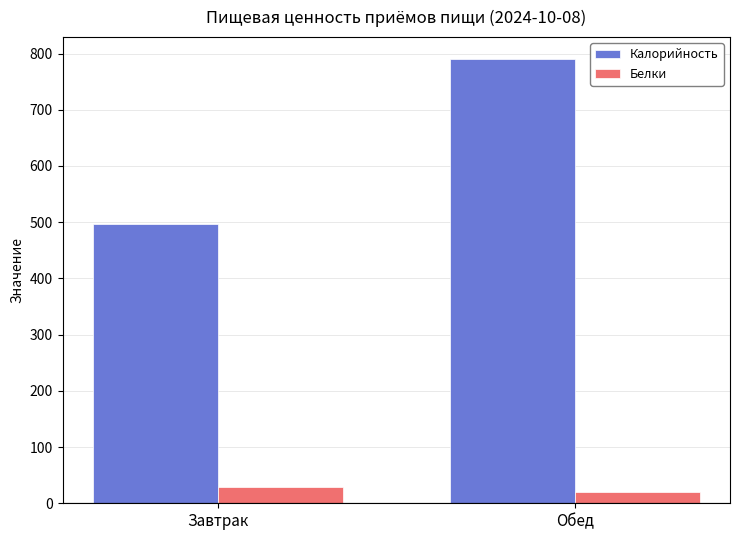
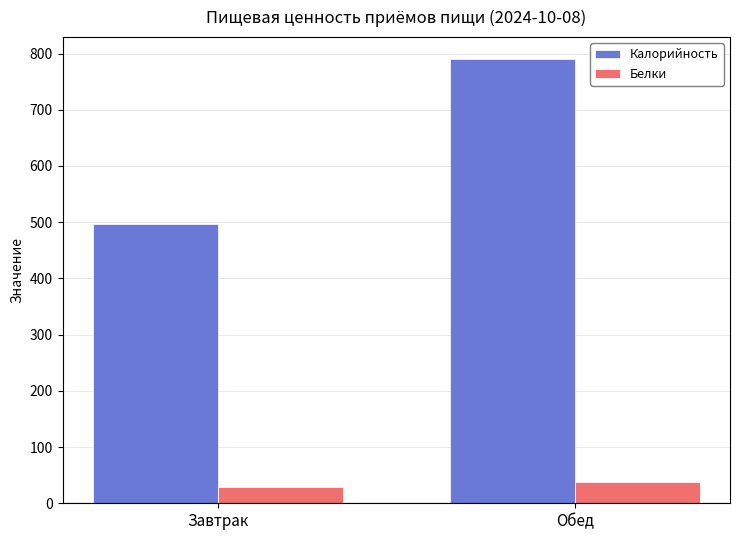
  {
    "Калорийность": {
      "Завтрак": 500,
      "Обед": 790
    },
    "Белки": {
      "Завтрак": 30,
-     "Обед": 20
+     "Обед": 40
    }
  }
